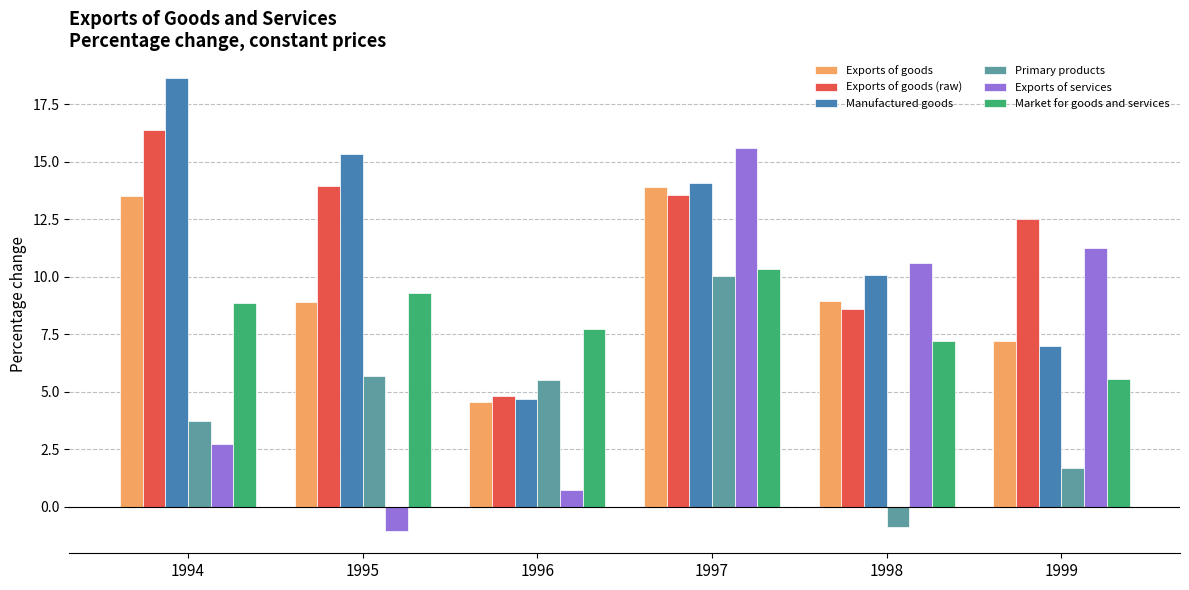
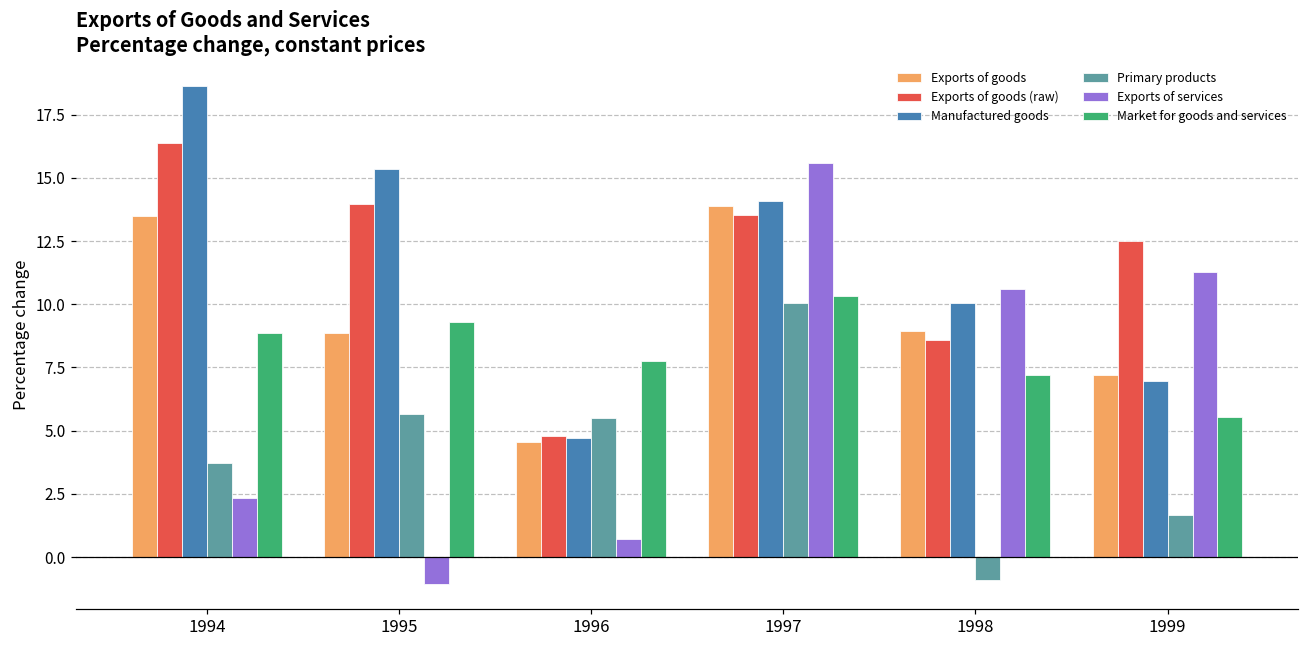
  {
    "Exports of goods": {
      "1994": 13.5,
      "1995": 8.9,
      "1996": 4.5,
      "1997": 13.9,
      "1998": 8.9,
      "1999": 7.2
    },
    "Exports of goods (raw)": {
      "1994": 16.4,
      "1995": 14.0,
      "1996": 4.8,
      "1997": 13.5,
      "1998": 8.6,
      "1999": 12.5
    },
    "Exports of services": {
-     "1994": 2.7,
+     "1994": 2.3,
      "1995": -1.0,
      "1996": 0.7,
      "1997": 15.6,
      "1998": 10.6,
      "1999": 11.3
    },
    "Market for goods and services": {
      "1994": 8.9,
      "1995": 9.3,
      "1996": 7.7,
      "1997": 10.3,
      "1998": 7.2,
      "1999": 5.5
    }
  }
